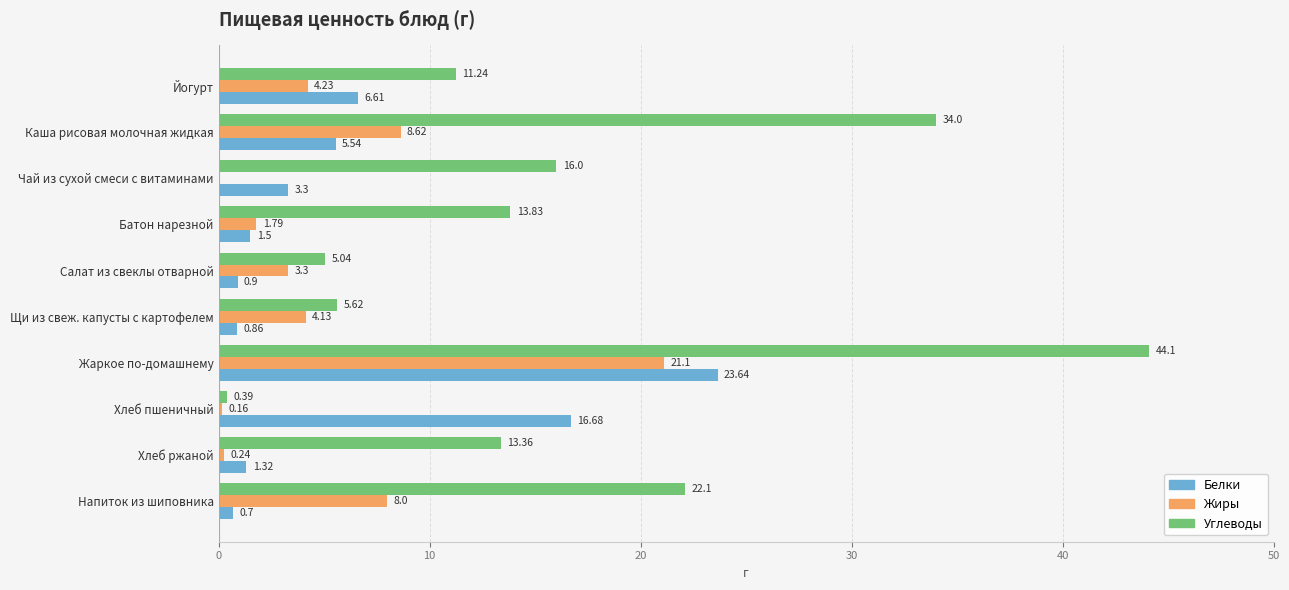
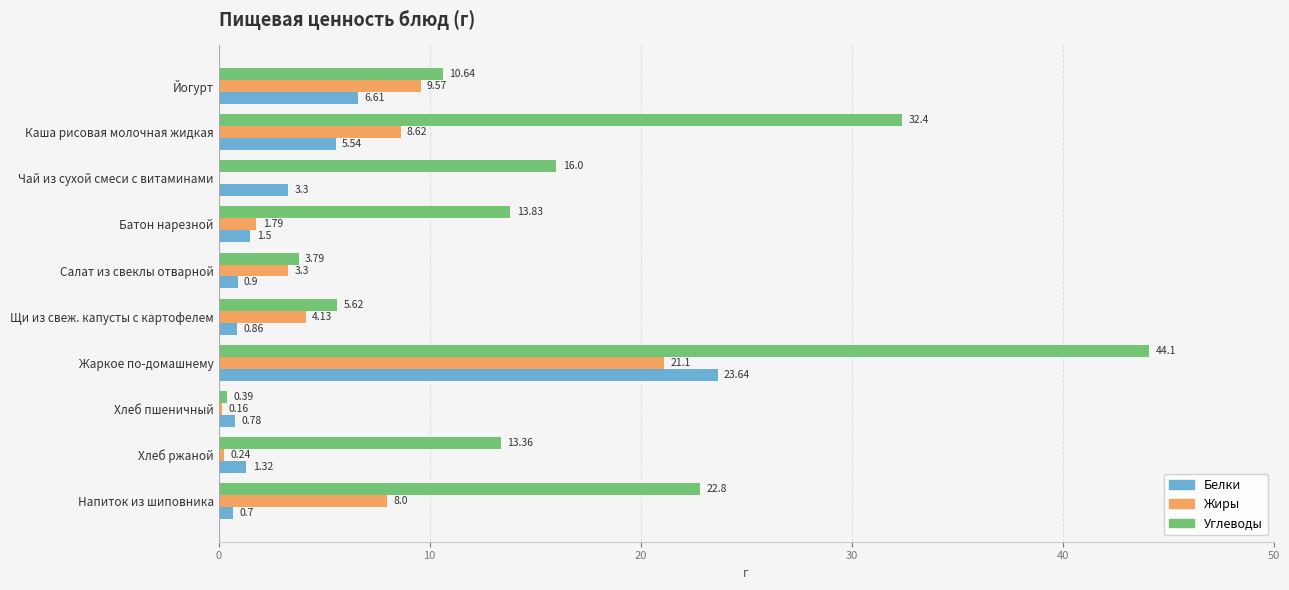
  {
    "Белки": {
      "Йогурт": 6.61,
      "Каша рисовая молочная жидкая": 5.54,
      "Чай из сухой смеси с витаминами": 3.3,
      "Батон нарезной": 1.5,
      "Салат из свеклы отварной": 0.9,
      "Щи из свеж. капусты с картофелем": 0.86,
      "Жаркое по-домашнему": 23.64,
-     "Хлеб пшеничный": 16.68,
+     "Хлеб пшеничный": 0.78,
      "Хлеб ржаной": 1.32,
      "Напиток из шиповника": 0.7
    },
    "Жиры": {
-     "Йогурт": 4.23,
+     "Йогурт": 9.57,
      "Каша рисовая молочная жидкая": 8.62,
      "Батон нарезной": 1.79,
      "Салат из свеклы отварной": 3.3,
      "Щи из свеж. капусты с картофелем": 4.13,
      "Жаркое по-домашнему": 21.1,
      "Хлеб пшеничный": 0.16,
      "Хлеб ржаной": 0.24,
      "Напиток из шиповника": 8.0
    },
    "Углеводы": {
-     "Йогурт": 11.24,
-     "Каша рисовая молочная жидкая": 34.0,
+     "Йогурт": 10.64,
+     "Каша рисовая молочная жидкая": 32.4,
      "Чай из сухой смеси с витаминами": 16.0,
      "Батон нарезной": 13.83,
-     "Салат из свеклы отварной": 5.04,
+     "Салат из свеклы отварной": 3.79,
      "Щи из свеж. капусты с картофелем": 5.62,
      "Жаркое по-домашнему": 44.1,
      "Хлеб пшеничный": 0.39,
      "Хлеб ржаной": 13.36,
-     "Напиток из шиповника": 22.1
+     "Напиток из шиповника": 22.8
    }
  }
